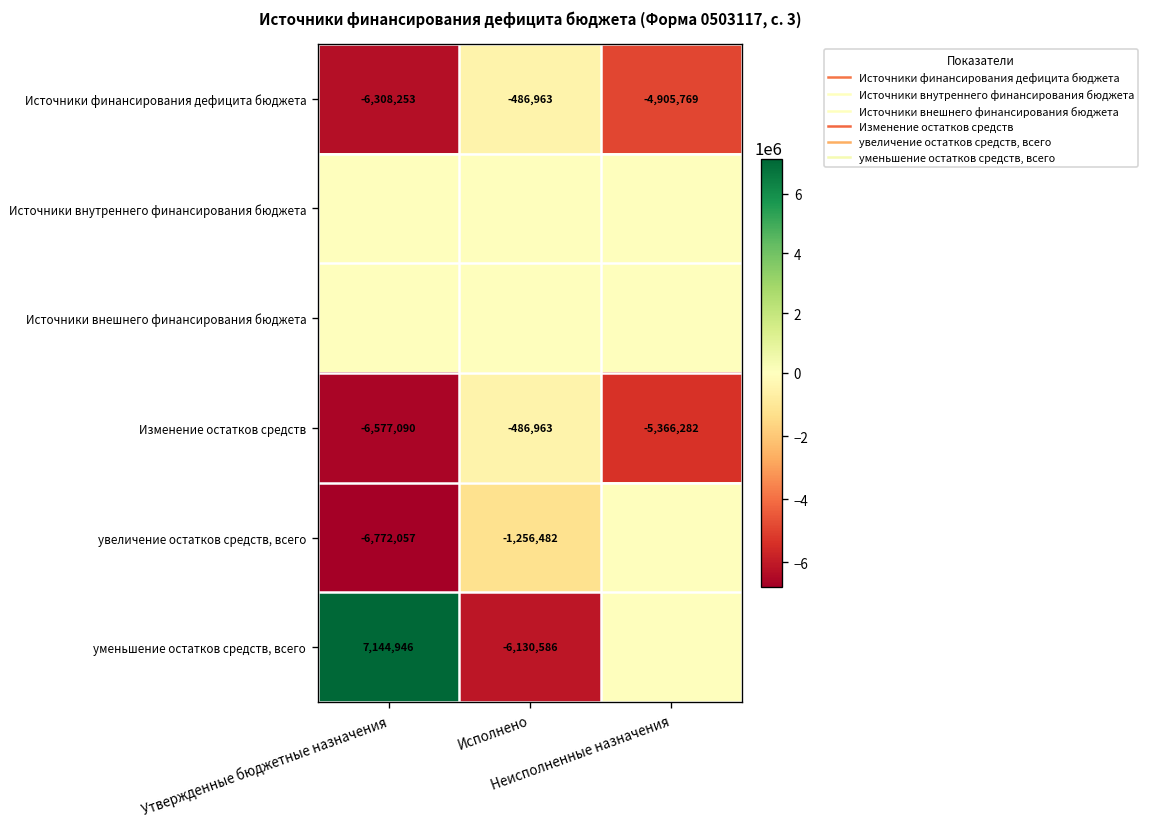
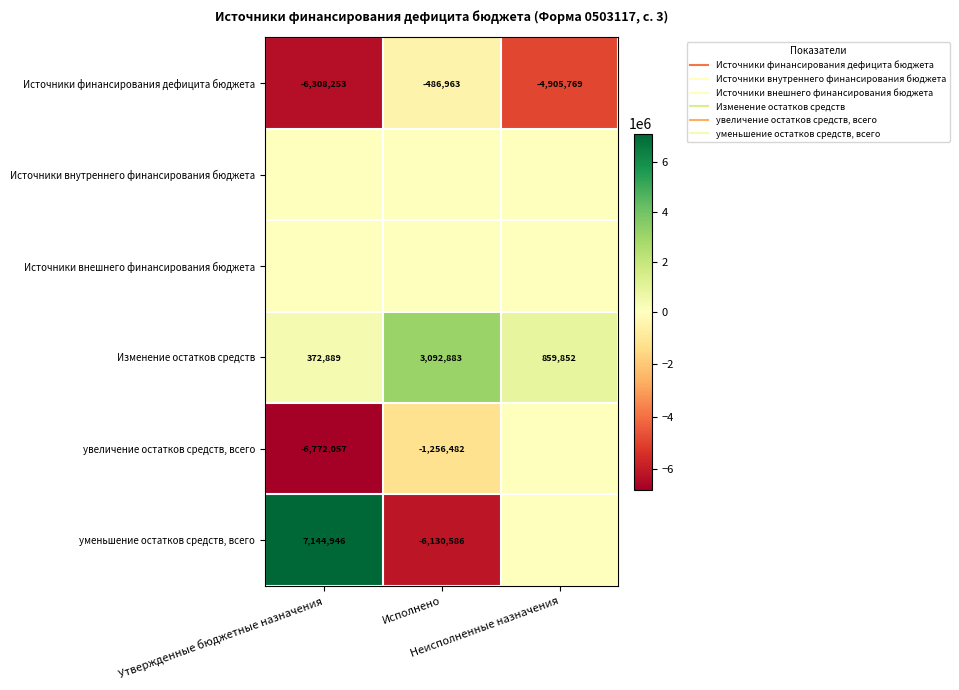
  {
    "Источники финансирования дефицита бюджета": {
      "Утвержденные бюджетные назначения": "-6,308,253",
      "Исполнено": "-486,963",
      "Неисполненные назначения": "-4,905,769"
    },
    "Изменение остатков средств": {
-     "Утвержденные бюджетные назначения": "-6,577,090",
-     "Исполнено": "-486,963",
-     "Неисполненные назначения": "-5,366,282"
+     "Утвержденные бюджетные назначения": "372,889",
+     "Исполнено": "3,092,883",
+     "Неисполненные назначения": "859,852"
    },
    "увеличение остатков средств, всего": {
      "Утвержденные бюджетные назначения": "-6,772,057",
      "Исполнено": "-1,256,482"
    },
    "уменьшение остатков средств, всего": {
      "Утвержденные бюджетные назначения": "7,144,946",
      "Исполнено": "-6,130,586"
    }
  }
